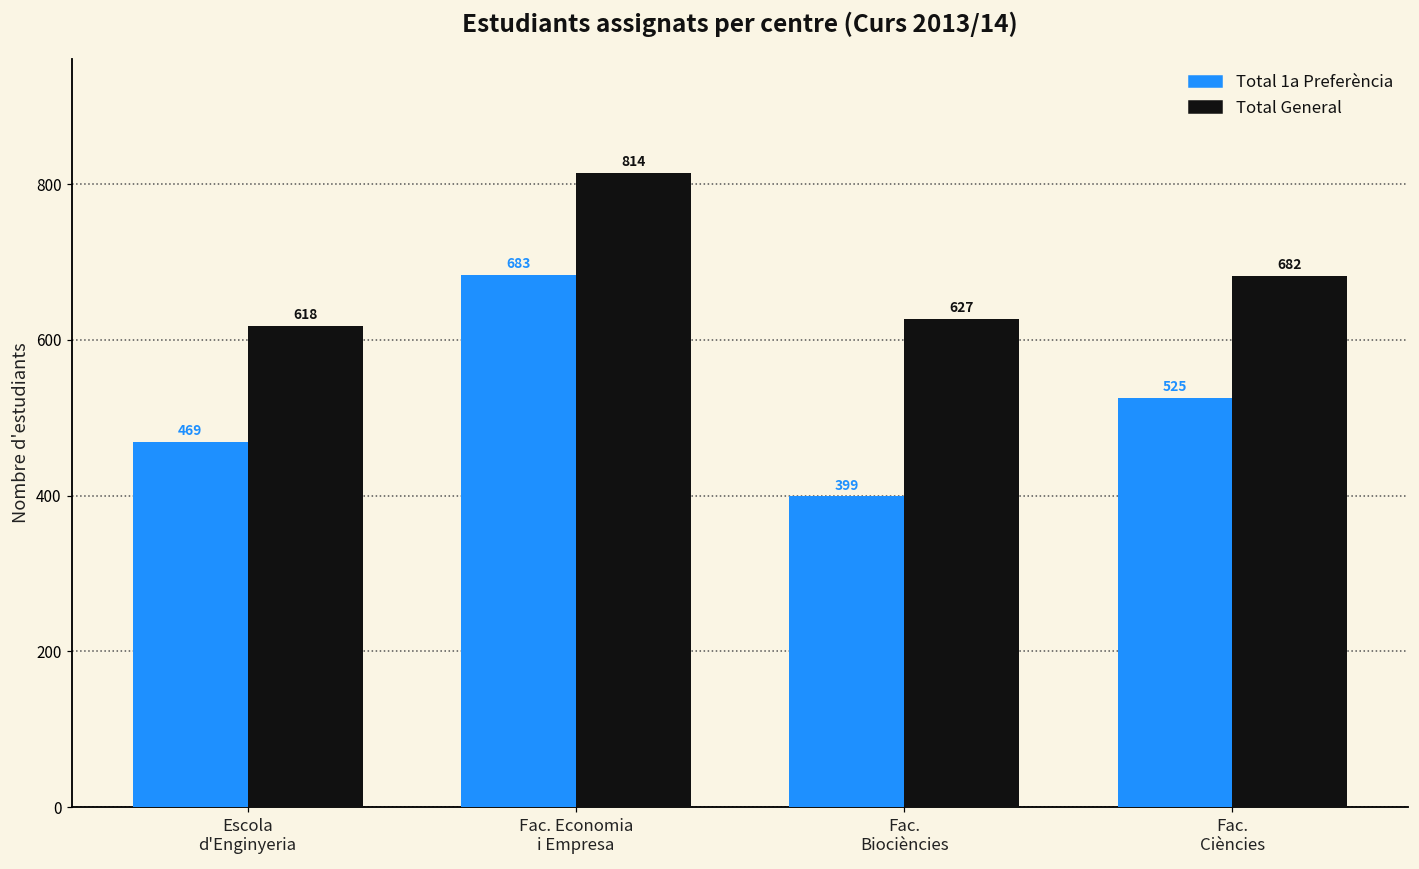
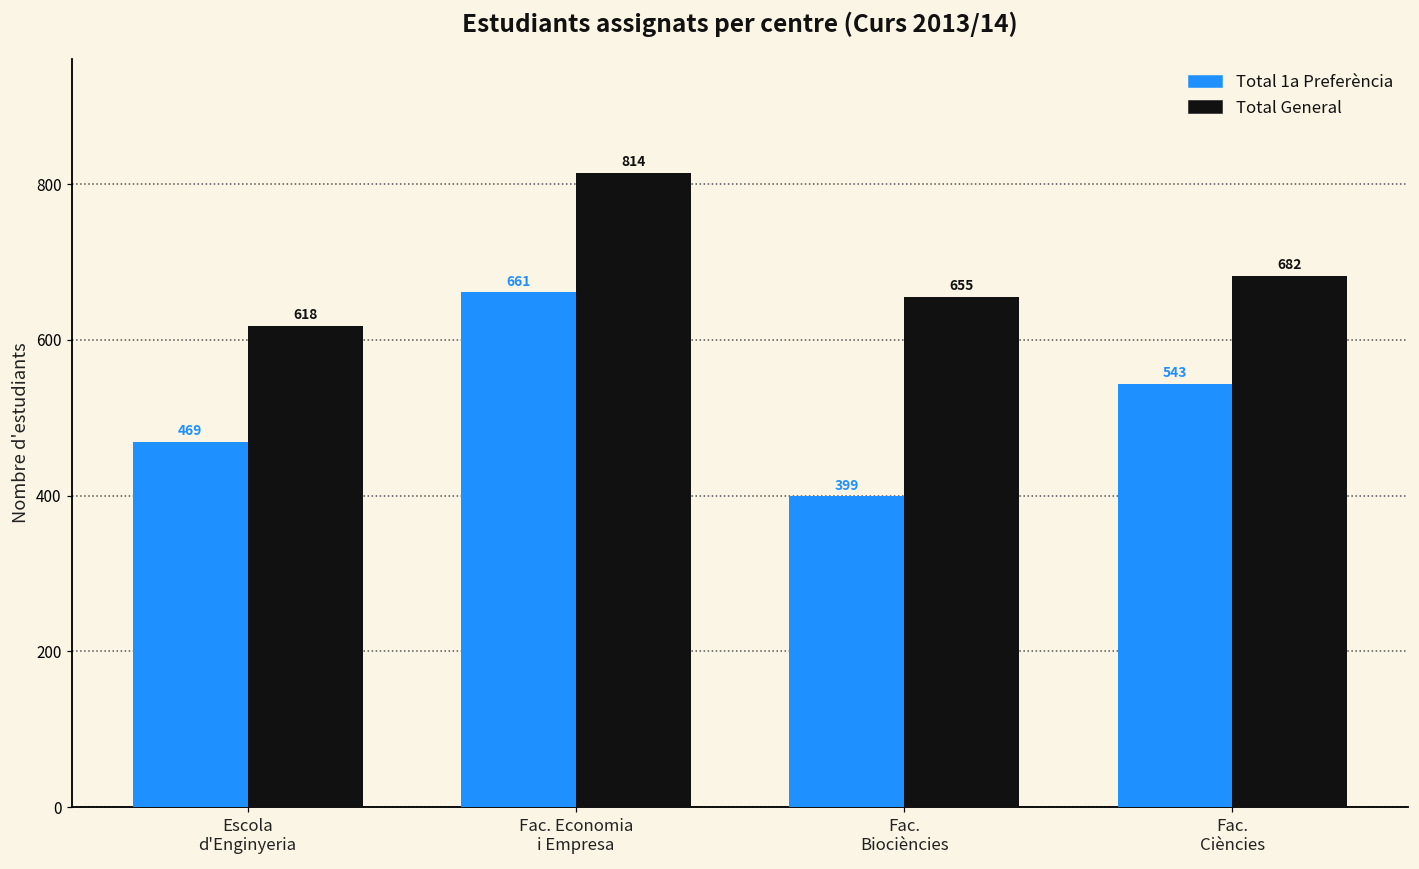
  {
    "Total 1a Preferència": {
      "Escola d'Enginyeria": 469,
-     "Fac. Economia i Empresa": 683,
+     "Fac. Economia i Empresa": 661,
      "Fac. Biociències": 399,
-     "Fac. Ciències": 525
+     "Fac. Ciències": 543
    },
    "Total General": {
      "Escola d'Enginyeria": 618,
      "Fac. Economia i Empresa": 814,
-     "Fac. Biociències": 627,
+     "Fac. Biociències": 655,
      "Fac. Ciències": 682
    }
  }
